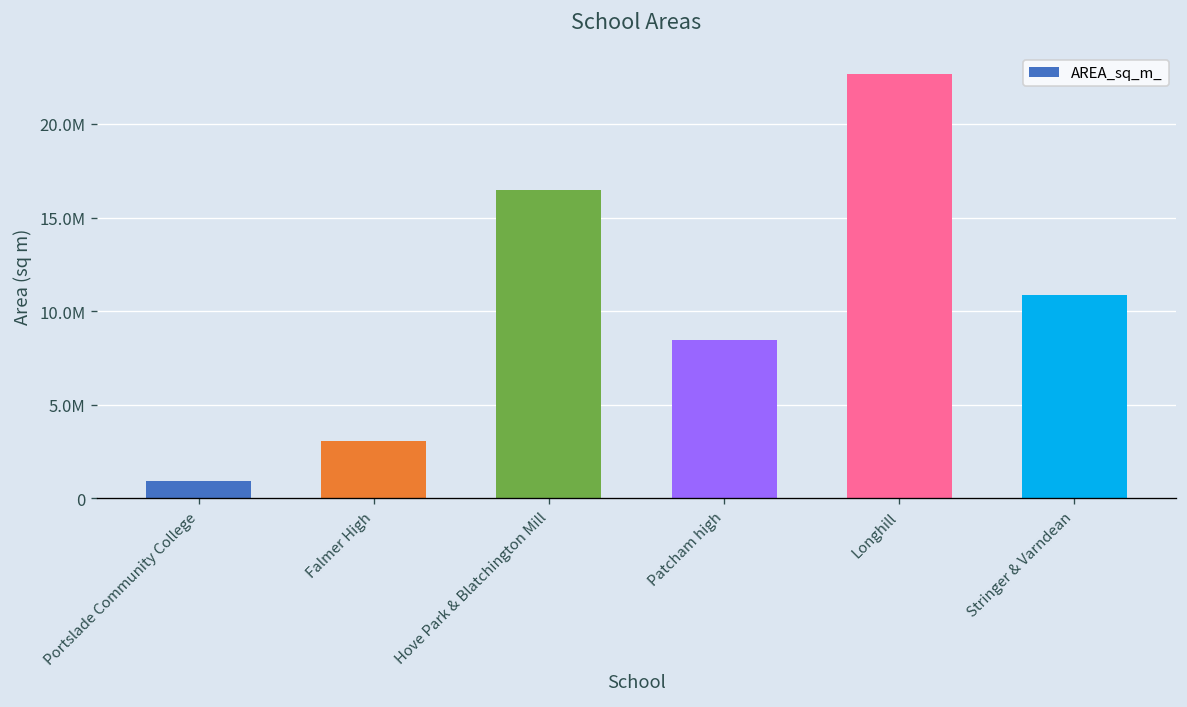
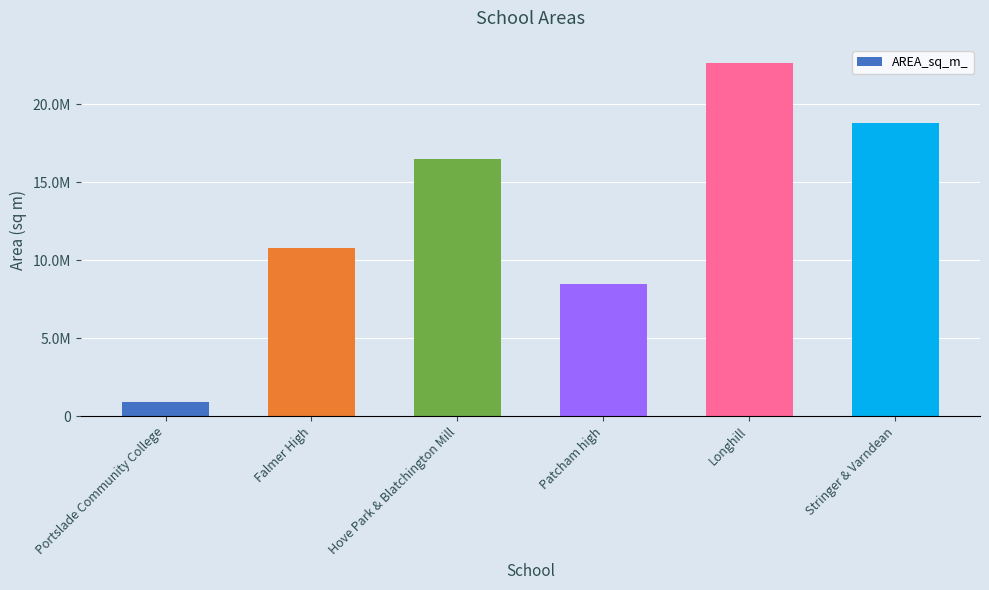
  {
    "Portslade Community College": 900000,
-   "Falmer High": 3000000,
+   "Falmer High": 10800000,
    "Hove Park & Blatchington Mill": 16500000,
    "Patcham high": 8500000,
    "Longhill": 22700000,
-   "Stringer & Varndean": 10800000
+   "Stringer & Varndean": 18800000
  }
